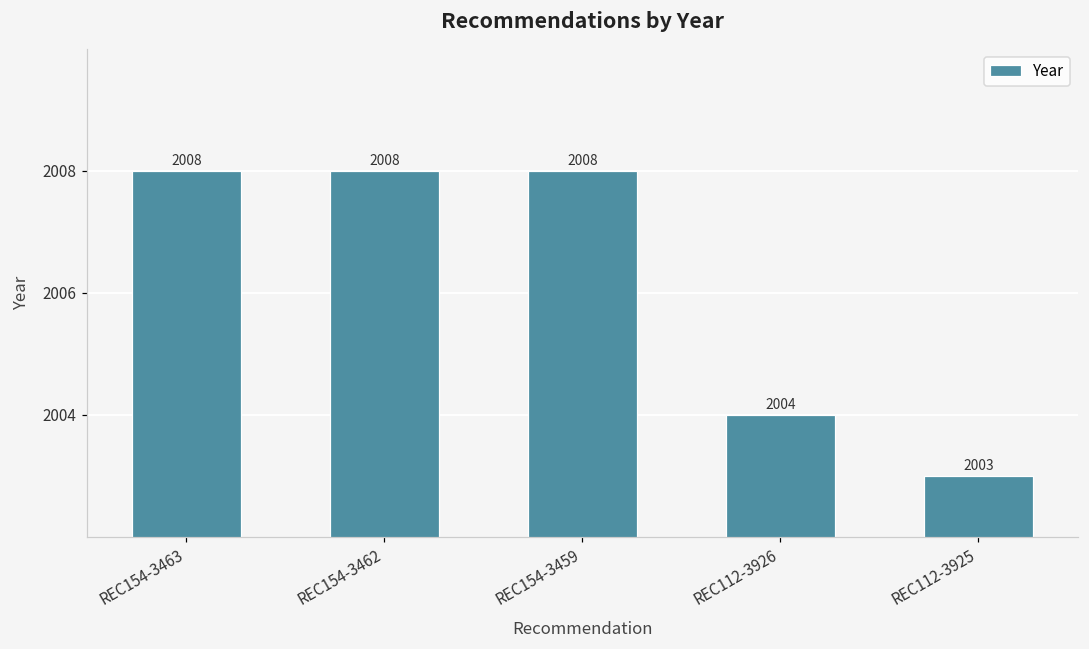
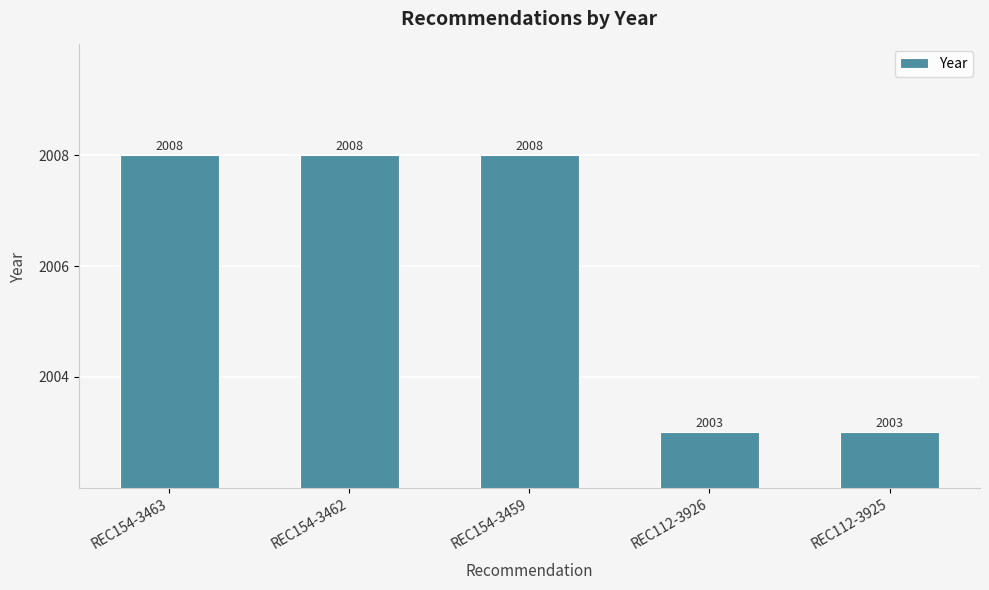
  {
    "REC154-3463": 2008,
    "REC154-3462": 2008,
    "REC154-3459": 2008,
-   "REC112-3926": 2004,
+   "REC112-3926": 2003,
    "REC112-3925": 2003
  }
